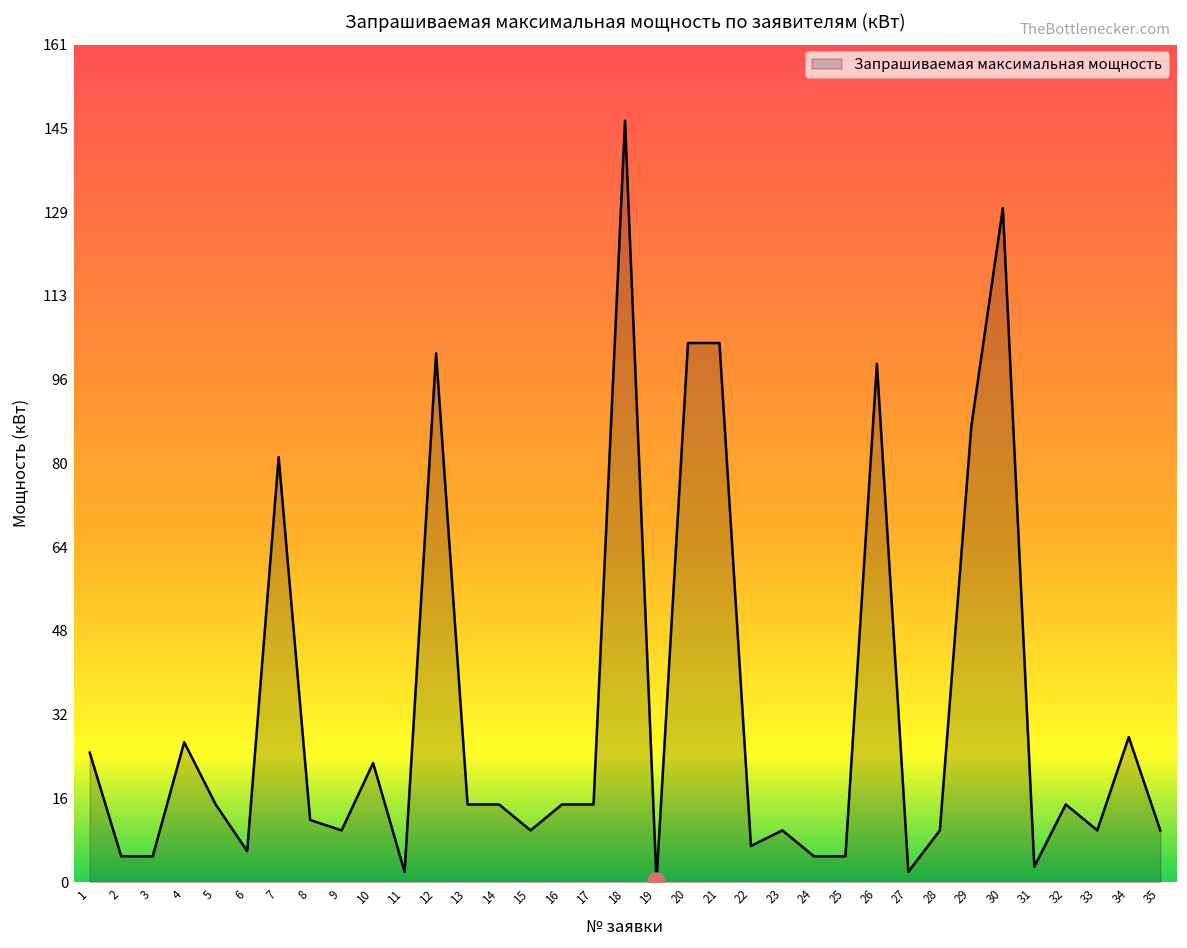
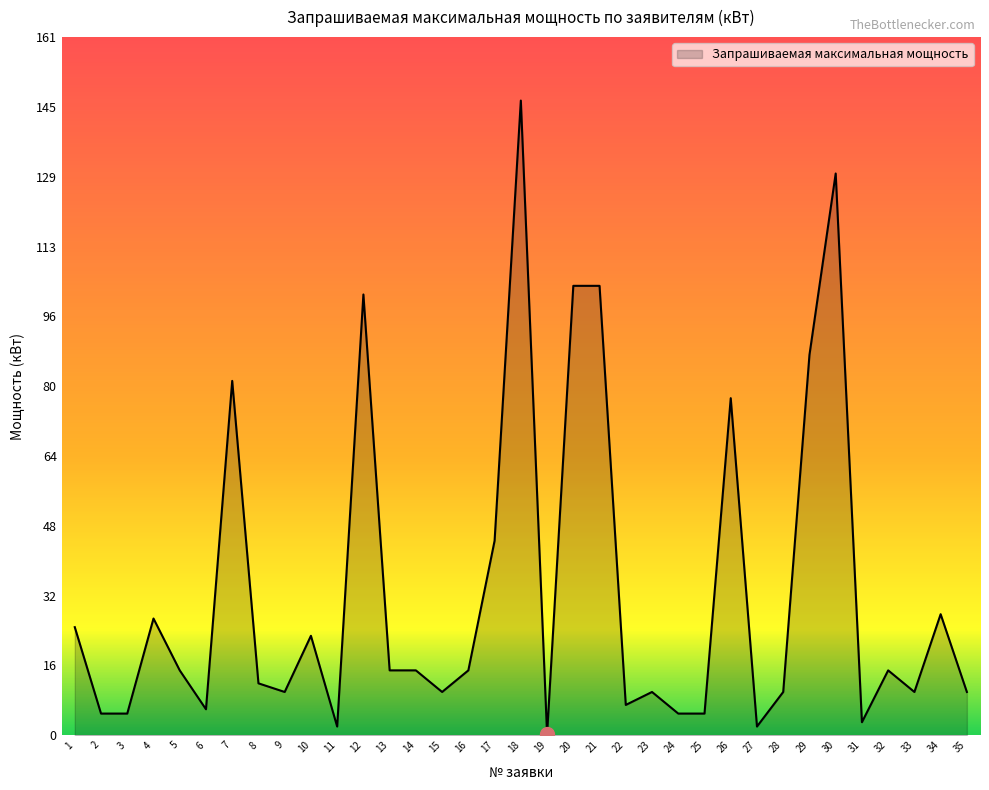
  {
    "Запрашиваемая максимальная мощность": {
      "1": 25,
      "2": 5,
      "3": 5,
      "4": 27,
      "5": 15,
      "6": 6,
      "7": 82,
      "8": 12,
      "9": 10,
      "10": 23,
      "11": 2,
      "12": 102,
      "13": 15,
      "14": 15,
      "15": 10,
      "16": 15,
-     "17": 15,
+     "17": 45,
      "18": 147,
      "20": 104,
      "21": 104,
      "22": 7,
      "23": 10,
      "24": 5,
      "25": 5,
-     "26": 100,
+     "26": 78,
      "27": 2,
      "28": 10,
      "29": 88,
      "30": 130,
      "31": 3,
      "32": 15,
      "33": 10,
      "34": 28,
      "35": 10
    }
  }
